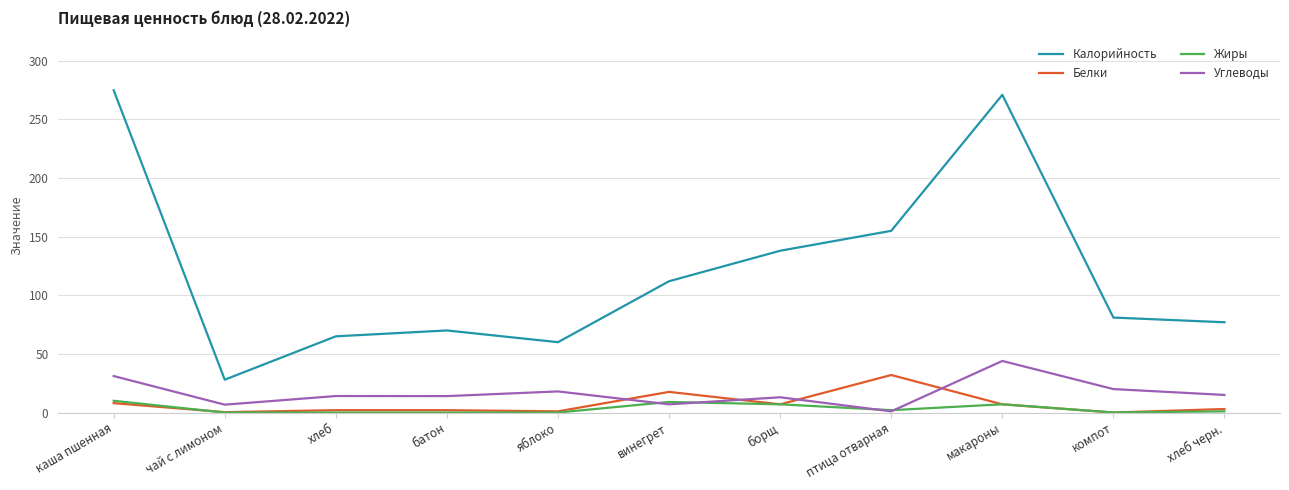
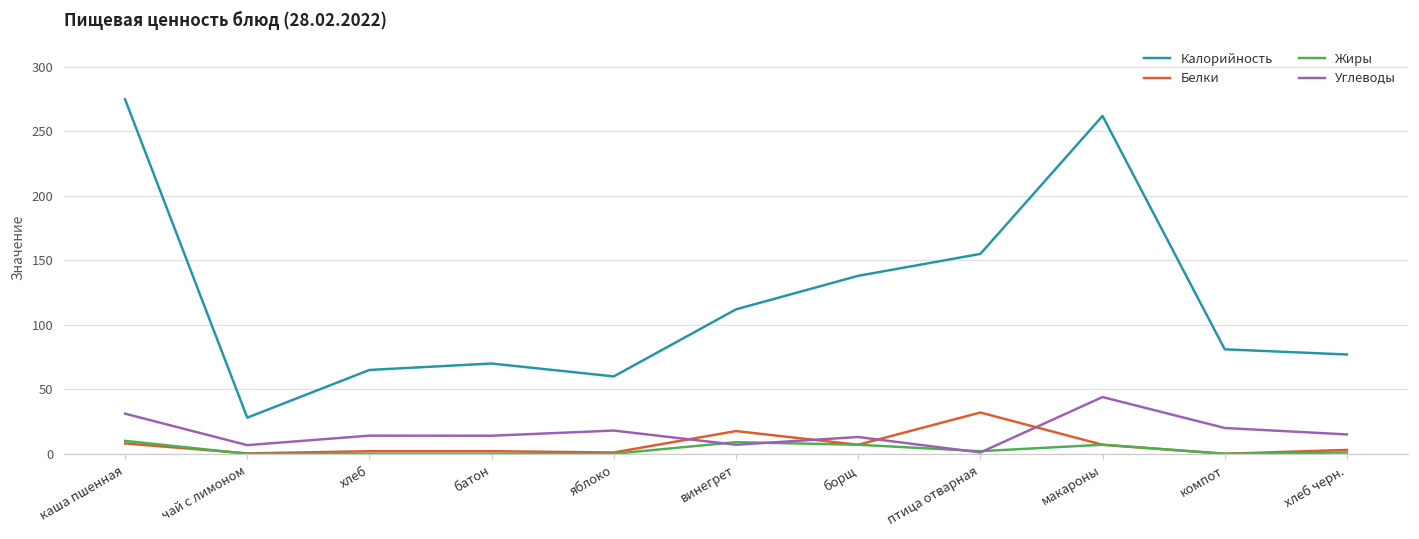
  {
    "Калорийность": {
      "каша пшенная": 275,
      "чай с лимоном": 28,
      "хлеб": 65,
      "батон": 70,
      "яблоко": 60,
      "винегрет": 112,
      "борщ": 138,
      "птица отварная": 155,
-     "макароны": 271,
+     "макароны": 262,
      "компот": 81,
      "хлеб черн.": 77
    },
    "Белки": {
      "винегрет": 18,
      "птица отварная": 32
    },
    "Углеводы": {
      "каша пшенная": 31,
      "чай с лимоном": 7,
      "хлеб": 14,
      "батон": 14,
      "яблоко": 18,
      "борщ": 13,
      "макароны": 44,
      "компот": 20,
      "хлеб черн.": 15
    }
  }
